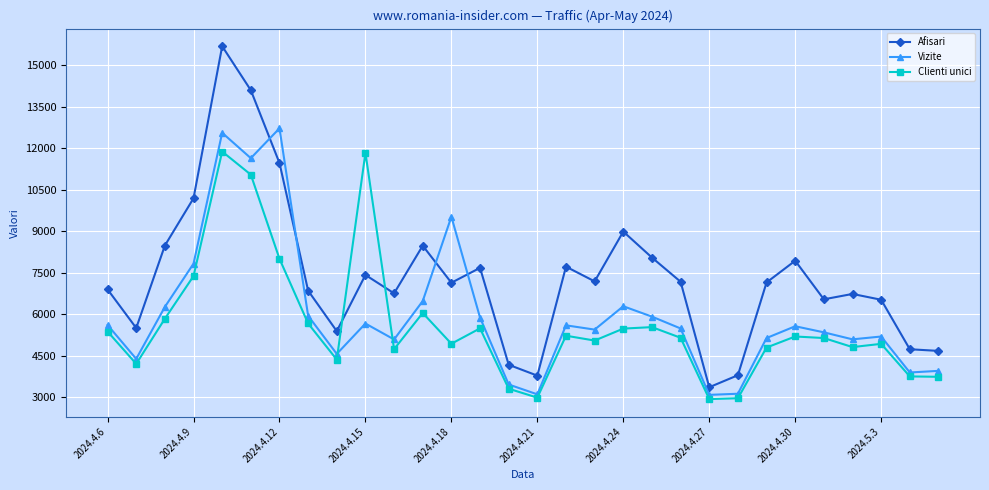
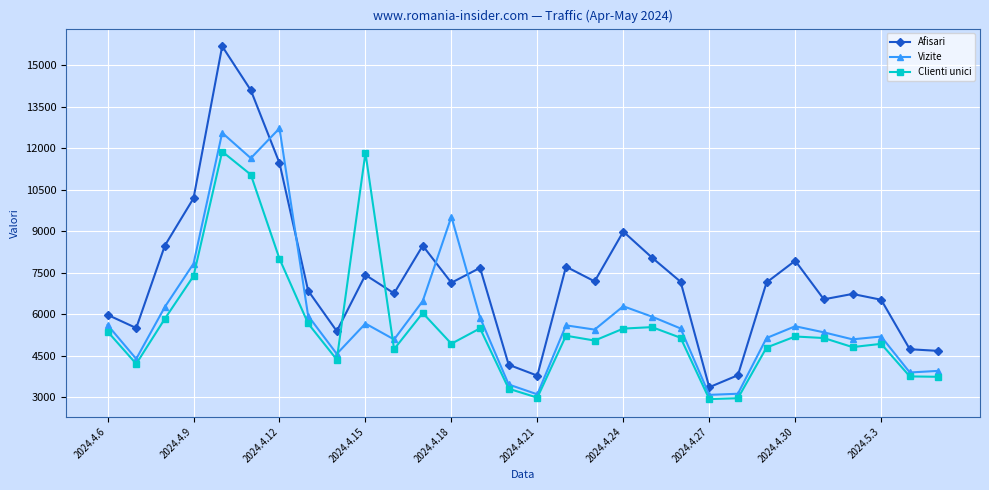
  {
    "Afisari": {
-     "2024.4.6": 6900,
+     "2024.4.6": 6000,
      "2024.4.9": 10200,
      "2024.4.12": 11500,
      "2024.4.15": 7400,
      "2024.4.18": 7100,
      "2024.4.21": 3800,
      "2024.4.24": 9000,
      "2024.4.27": 3400,
      "2024.4.30": 7900,
      "2024.5.3": 6500
    },
    "Vizite": {
      "2024.4.6": 5600,
      "2024.4.9": 7800,
      "2024.4.12": 12700,
      "2024.4.15": 5700,
      "2024.4.18": 9500,
      "2024.4.21": 3100,
      "2024.4.24": 6300,
      "2024.4.27": 3100,
      "2024.4.30": 5600,
      "2024.5.3": 5200
    },
    "Clienti unici": {
      "2024.4.6": 5400,
      "2024.4.9": 7400,
      "2024.4.12": 8000,
      "2024.4.15": 11800,
      "2024.4.18": 4900,
      "2024.4.21": 3000,
      "2024.4.24": 5500,
      "2024.4.27": 2900,
      "2024.4.30": 5200,
      "2024.5.3": 4900
    }
  }
